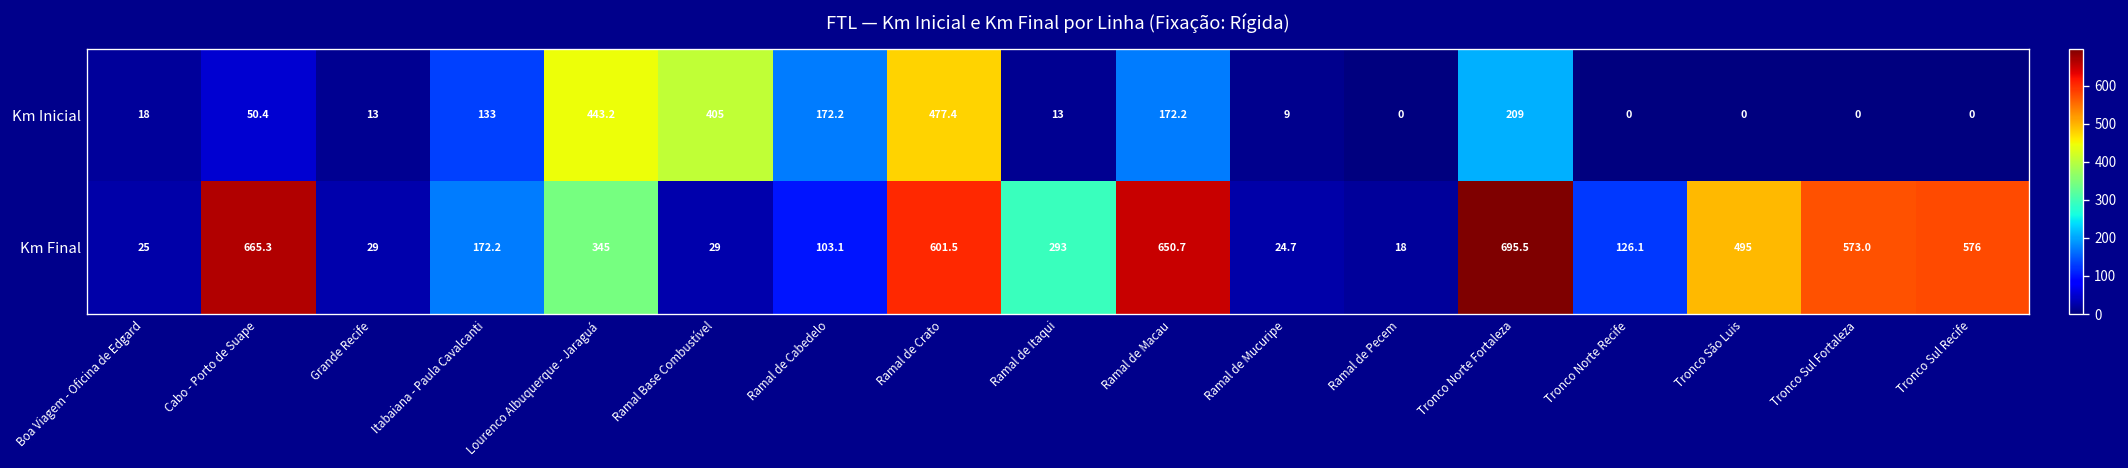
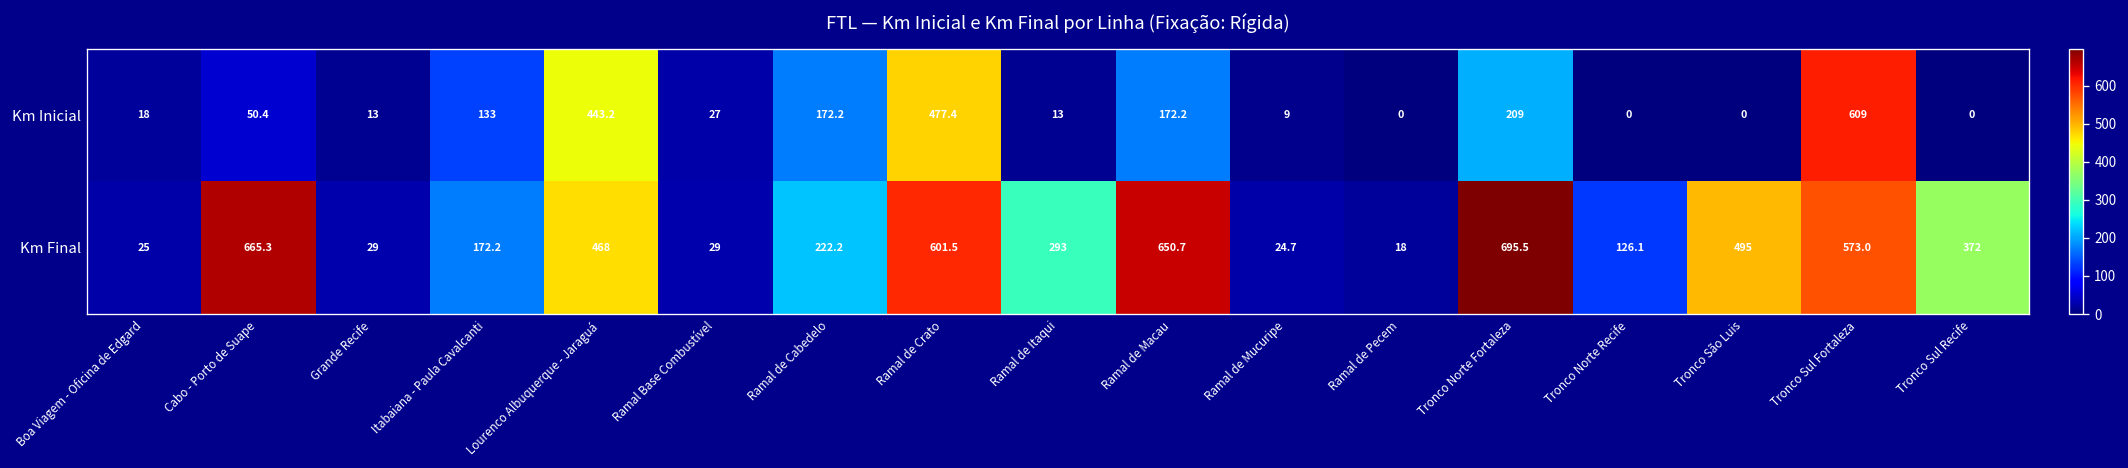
  {
    "Km Inicial": {
      "Boa Viagem - Oficina de Edgard": 18,
      "Cabo - Porto de Suape": 50.4,
      "Grande Recife": 13,
      "Itabaiana - Paula Cavalcanti": 133,
      "Lourenco Albuquerque - Jaraguá": 443.2,
-     "Ramal Base Combustível": 405,
+     "Ramal Base Combustível": 27,
      "Ramal de Cabedelo": 172.2,
      "Ramal de Crato": 477.4,
      "Ramal de Itaqui": 13,
      "Ramal de Macau": 172.2,
      "Ramal de Mucuripe": 9,
      "Ramal de Pecem": 0,
      "Tronco Norte Fortaleza": 209,
      "Tronco Norte Recife": 0,
      "Tronco São Luis": 0,
-     "Tronco Sul Fortaleza": 0,
+     "Tronco Sul Fortaleza": 609,
      "Tronco Sul Recife": 0
    },
    "Km Final": {
      "Boa Viagem - Oficina de Edgard": 25,
      "Cabo - Porto de Suape": 665.3,
      "Grande Recife": 29,
      "Itabaiana - Paula Cavalcanti": 172.2,
-     "Lourenco Albuquerque - Jaraguá": 345,
+     "Lourenco Albuquerque - Jaraguá": 468,
      "Ramal Base Combustível": 29,
-     "Ramal de Cabedelo": 103.1,
+     "Ramal de Cabedelo": 222.2,
      "Ramal de Crato": 601.5,
      "Ramal de Itaqui": 293,
      "Ramal de Macau": 650.7,
      "Ramal de Mucuripe": 24.7,
      "Ramal de Pecem": 18,
      "Tronco Norte Fortaleza": 695.5,
      "Tronco Norte Recife": 126.1,
      "Tronco São Luis": 495,
      "Tronco Sul Fortaleza": 573.0,
-     "Tronco Sul Recife": 576
+     "Tronco Sul Recife": 372
    }
  }
